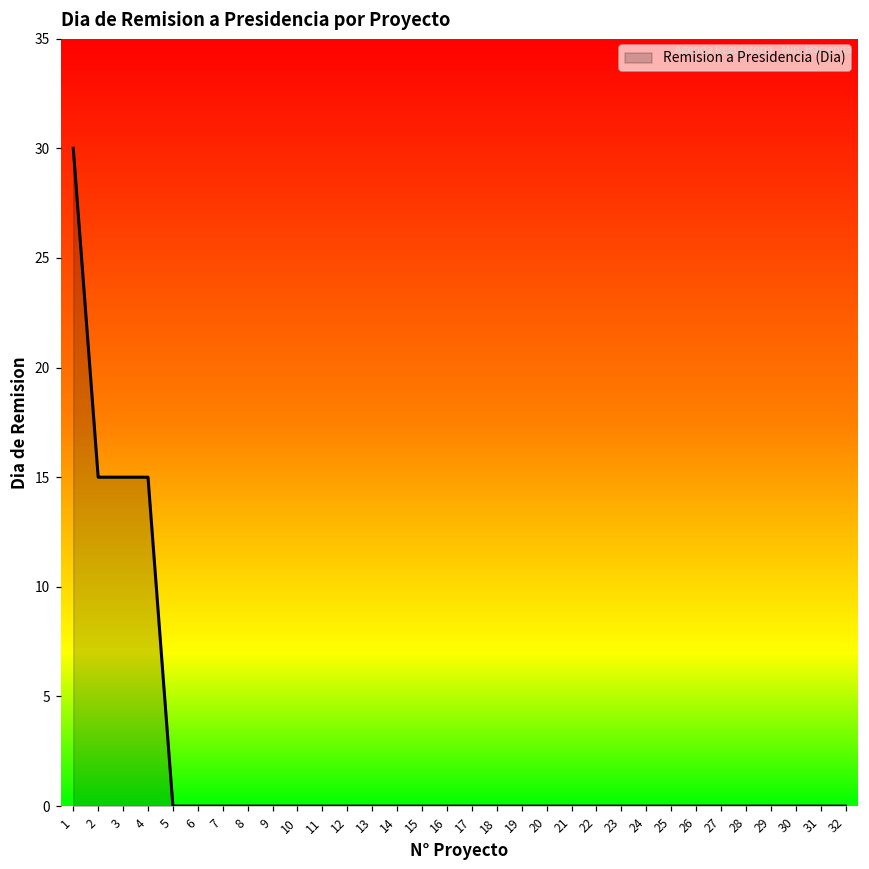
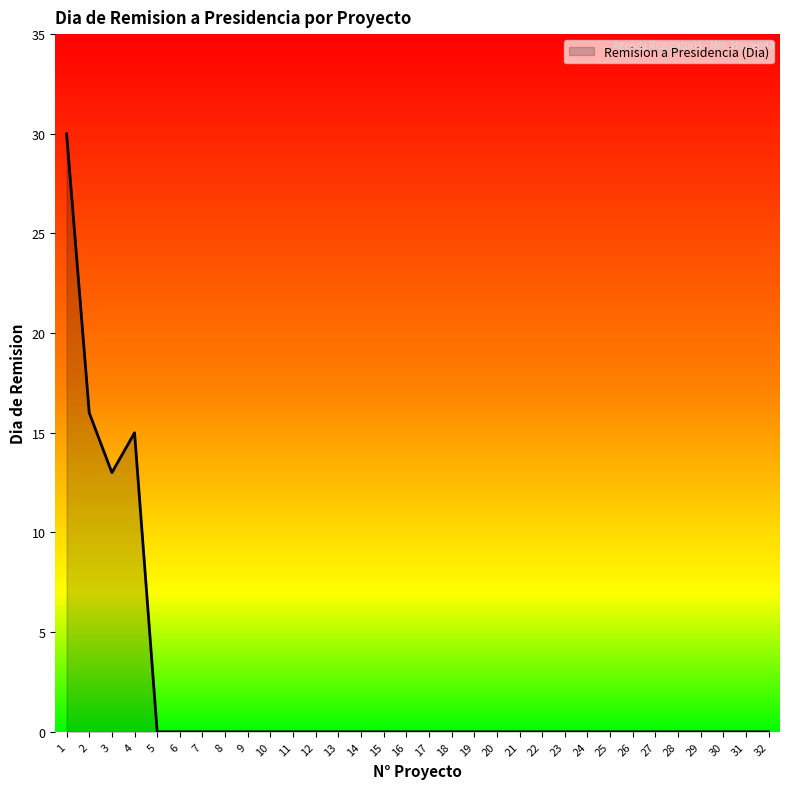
  {
    "1": 30,
-   "2": 15,
-   "3": 15,
+   "2": 16,
+   "3": 13,
    "4": 15,
    "5": 0,
    "6": 0,
    "7": 0,
    "8": 0,
    "9": 0,
    "10": 0,
    "11": 0,
    "12": 0,
    "13": 0,
    "14": 0,
    "15": 0,
    "16": 0,
    "17": 0,
    "18": 0,
    "19": 0,
    "20": 0,
    "21": 0,
    "22": 0,
    "23": 0,
    "24": 0,
    "25": 0,
    "26": 0,
    "27": 0,
    "28": 0,
    "29": 0,
    "30": 0,
    "31": 0,
    "32": 0
  }
